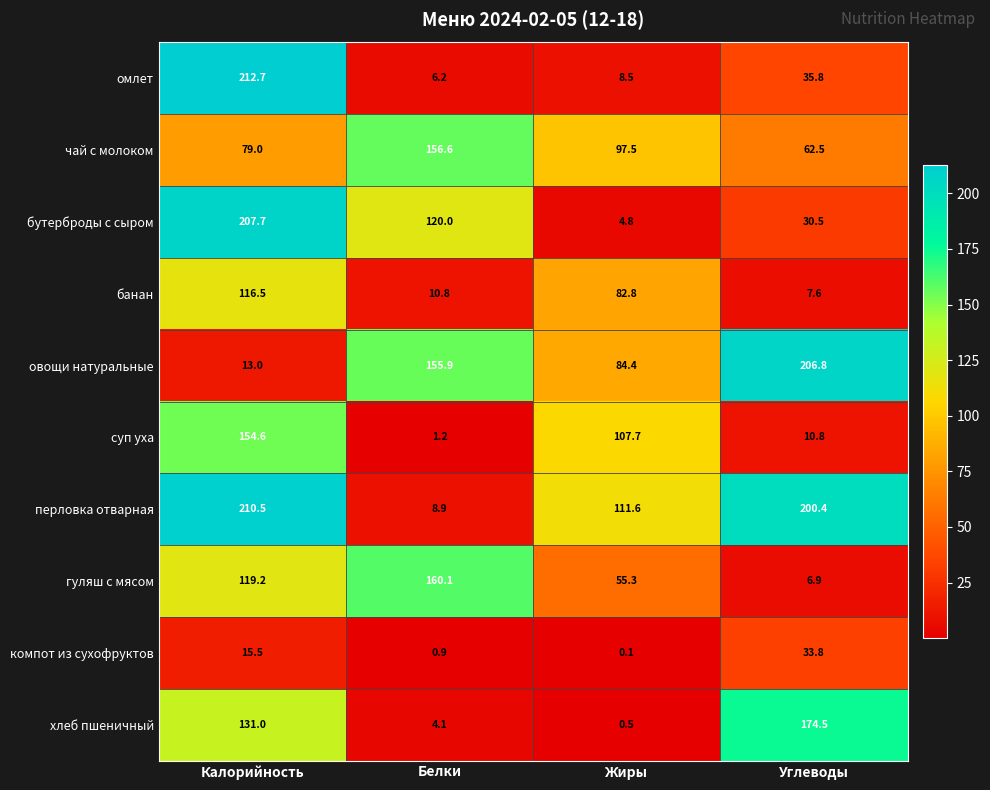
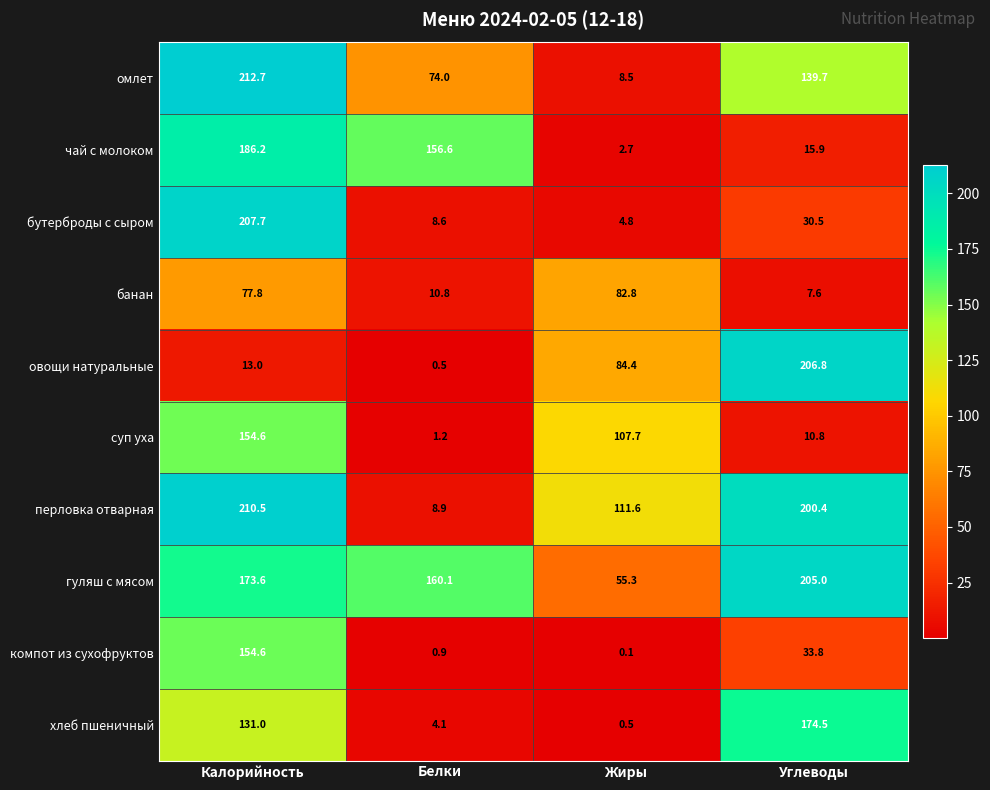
  {
    "омлет": {
      "Калорийность": 212.7,
-     "Белки": 6.2,
+     "Белки": 74.0,
      "Жиры": 8.5,
-     "Углеводы": 35.8
+     "Углеводы": 139.7
    },
    "чай с молоком": {
-     "Калорийность": 79.0,
+     "Калорийность": 186.2,
      "Белки": 156.6,
-     "Жиры": 97.5,
-     "Углеводы": 62.5
+     "Жиры": 2.7,
+     "Углеводы": 15.9
    },
    "бутерброды с сыром": {
      "Калорийность": 207.7,
-     "Белки": 120.0,
+     "Белки": 8.6,
      "Жиры": 4.8,
      "Углеводы": 30.5
    },
    "банан": {
-     "Калорийность": 116.5,
+     "Калорийность": 77.8,
      "Белки": 10.8,
      "Жиры": 82.8,
      "Углеводы": 7.6
    },
    "овощи натуральные": {
      "Калорийность": 13.0,
-     "Белки": 155.9,
+     "Белки": 0.5,
      "Жиры": 84.4,
      "Углеводы": 206.8
    },
    "суп уха": {
      "Калорийность": 154.6,
      "Белки": 1.2,
      "Жиры": 107.7,
      "Углеводы": 10.8
    },
    "перловка отварная": {
      "Калорийность": 210.5,
      "Белки": 8.9,
      "Жиры": 111.6,
      "Углеводы": 200.4
    },
    "гуляш с мясом": {
-     "Калорийность": 119.2,
+     "Калорийность": 173.6,
      "Белки": 160.1,
      "Жиры": 55.3,
-     "Углеводы": 6.9
+     "Углеводы": 205.0
    },
    "компот из сухофруктов": {
-     "Калорийность": 15.5,
+     "Калорийность": 154.6,
      "Белки": 0.9,
      "Жиры": 0.1,
      "Углеводы": 33.8
    },
    "хлеб пшеничный": {
      "Калорийность": 131.0,
      "Белки": 4.1,
      "Жиры": 0.5,
      "Углеводы": 174.5
    }
  }
